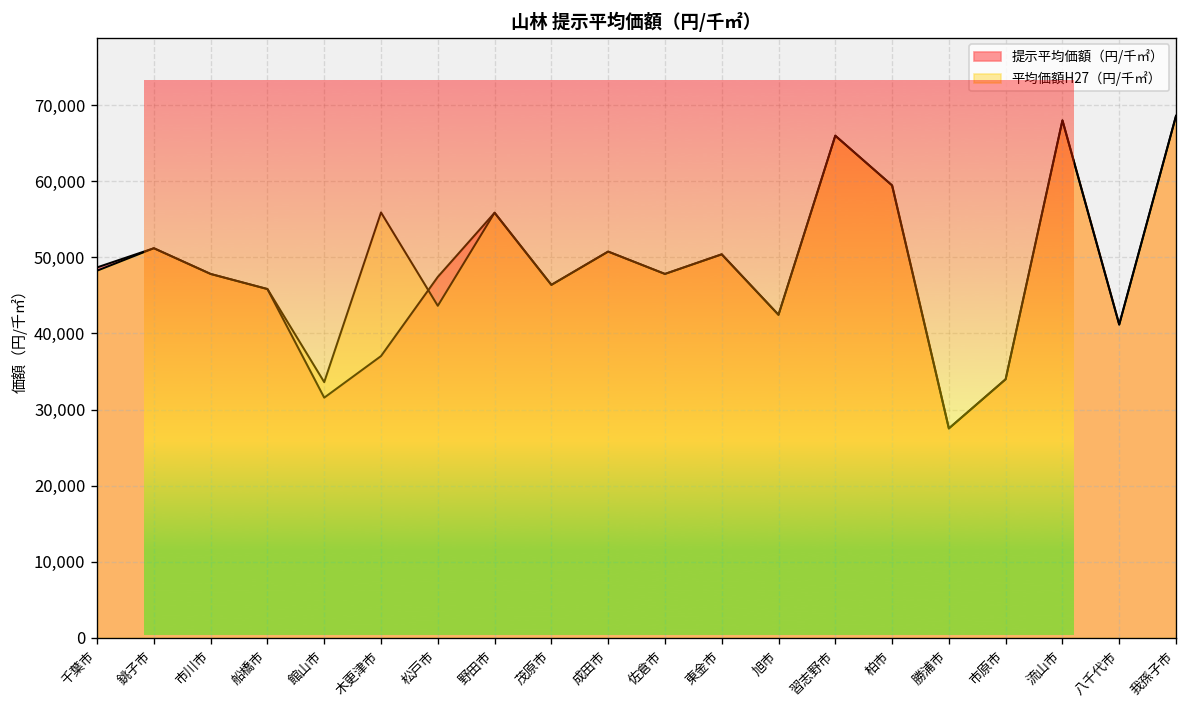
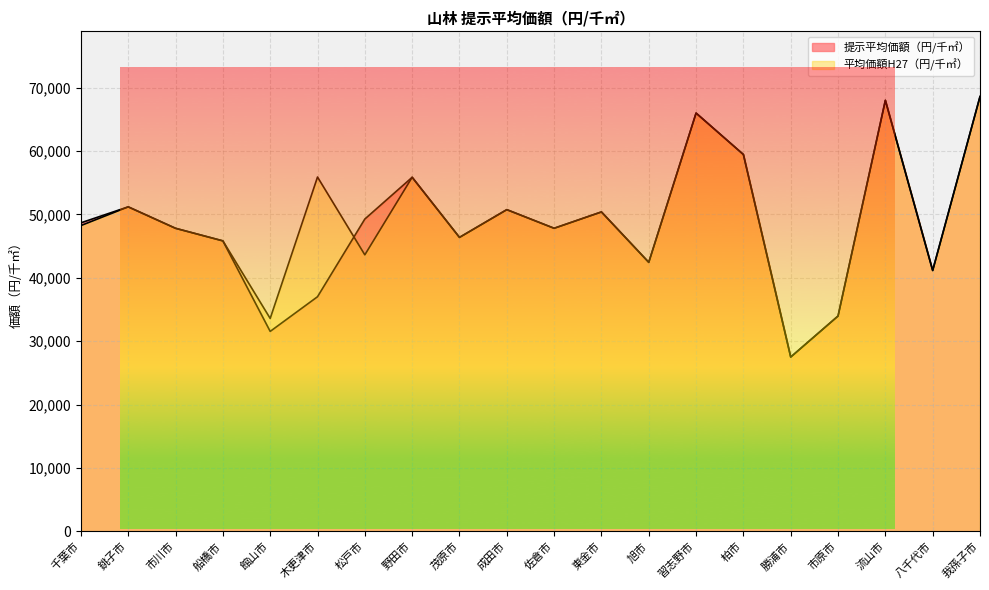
  {
    "提示平均価額（円/千㎡）": {
      "千葉市": "49,000",
      "館山市": "32,000",
      "木更津市": "37,000",
-     "松戸市": "47,000"
+     "松戸市": "49,000"
    },
    "平均価額H27（円/千㎡）": {
      "千葉市": "48,000",
      "館山市": "34,000",
      "木更津市": "56,000",
      "松戸市": "44,000"
    }
  }
